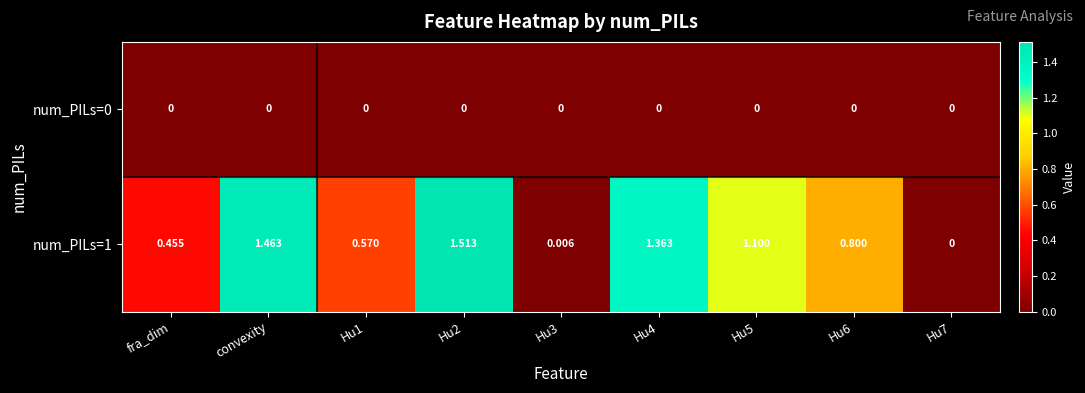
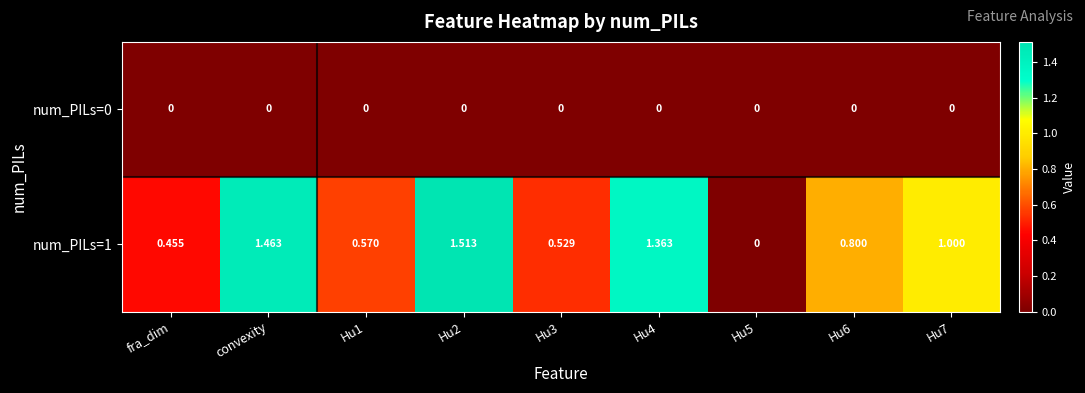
  {
    "num_PILs=0": {
      "fra_dim": 0,
      "convexity": 0,
      "Hu1": 0,
      "Hu2": 0,
      "Hu3": 0,
      "Hu4": 0,
      "Hu5": 0,
      "Hu6": 0,
      "Hu7": 0
    },
    "num_PILs=1": {
      "fra_dim": 0.455,
      "convexity": 1.463,
      "Hu1": 0.570,
      "Hu2": 1.513,
-     "Hu3": 0.006,
+     "Hu3": 0.529,
      "Hu4": 1.363,
-     "Hu5": 1.100,
+     "Hu5": 0,
      "Hu6": 0.800,
-     "Hu7": 0
+     "Hu7": 1.000
    }
  }
